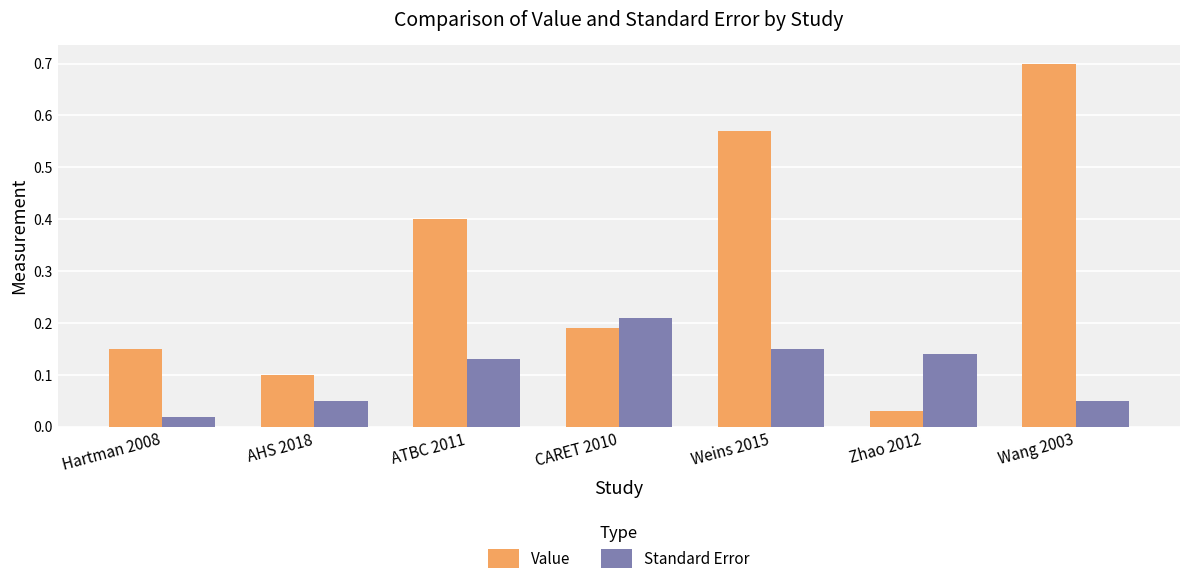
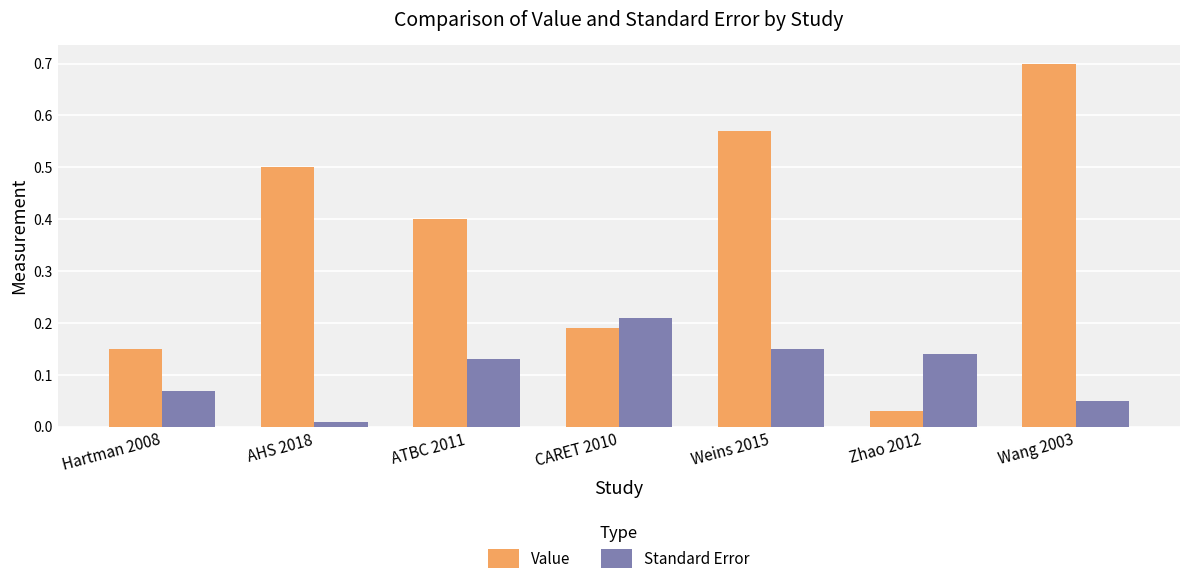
  {
    "Value": {
      "Hartman 2008": 0.15,
-     "AHS 2018": 0.1,
+     "AHS 2018": 0.5,
      "ATBC 2011": 0.4,
      "CARET 2010": 0.19,
      "Weins 2015": 0.57,
      "Zhao 2012": 0.03,
      "Wang 2003": 0.7
    },
    "Standard Error": {
-     "Hartman 2008": 0.02,
-     "AHS 2018": 0.05,
+     "Hartman 2008": 0.07,
+     "AHS 2018": 0.01,
      "ATBC 2011": 0.13,
      "CARET 2010": 0.21,
      "Weins 2015": 0.15,
      "Zhao 2012": 0.14,
      "Wang 2003": 0.05
    }
  }
